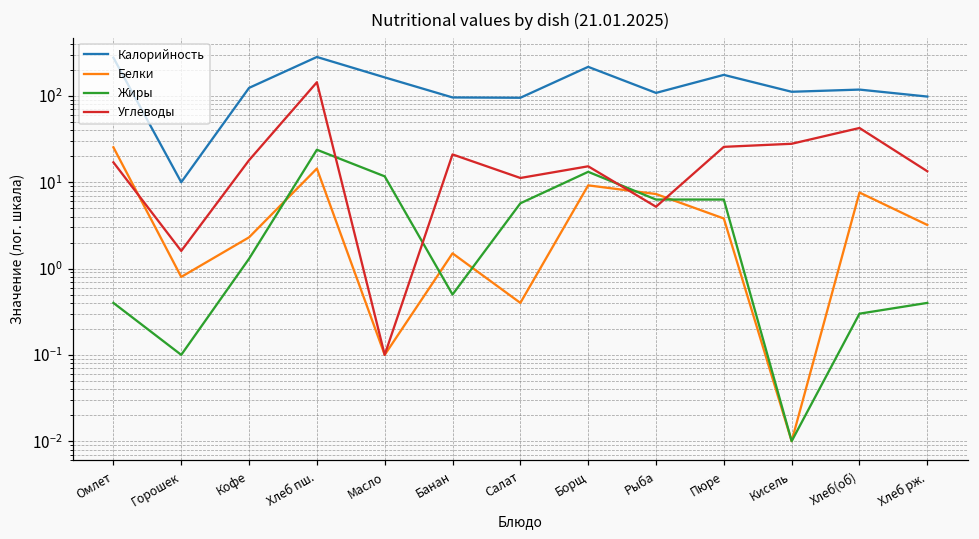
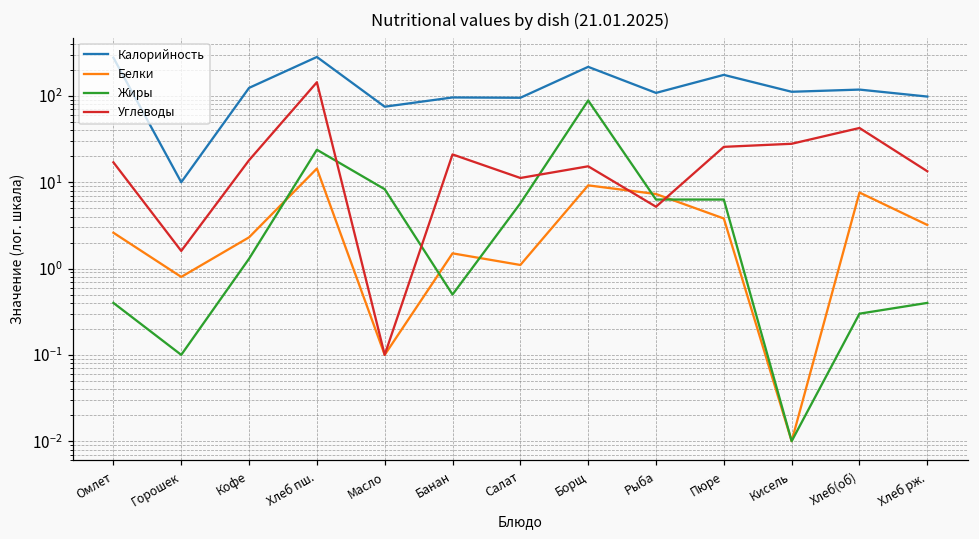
  {
    "Калорийность": {
      "Горошек": 10,
      "Кофе": 120,
      "Хлеб пш.": 280,
-     "Масло": 160,
+     "Масло": 80,
      "Банан": 100,
      "Салат": 100,
      "Борщ": 220,
      "Рыба": 110,
      "Пюре": 180,
      "Кисель": 110,
      "Хлеб(об)": 120,
      "Хлеб рж.": 100
    },
    "Белки": {
-     "Омлет": 25,
+     "Омлет": 2.6,
      "Горошек": 0.8,
      "Кофе": 2.3,
      "Хлеб пш.": 14,
      "Банан": 1.5,
-     "Салат": 0.4,
+     "Салат": 1.1,
      "Борщ": 9,
      "Рыба": 7,
      "Пюре": 4,
      "Хлеб(об)": 8,
      "Хлеб рж.": 3.2
    },
    "Жиры": {
      "Омлет": 0.4,
      "Горошек": 0.10,
      "Кофе": 1.3,
      "Хлеб пш.": 24,
-     "Масло": 12,
+     "Масло": 8,
      "Банан": 0.5,
      "Салат": 6,
-     "Борщ": 13,
+     "Борщ": 90,
      "Рыба": 6,
      "Пюре": 6,
      "Хлеб(об)": 0.30,
      "Хлеб рж.": 0.4
    },
    "Углеводы": {
      "Омлет": 17,
      "Горошек": 1.6,
      "Кофе": 18,
      "Хлеб пш.": 140,
      "Банан": 21,
      "Салат": 11,
      "Борщ": 15,
      "Рыба": 5,
      "Пюре": 26,
      "Кисель": 28,
      "Хлеб(об)": 40,
      "Хлеб рж.": 13
    }
  }
